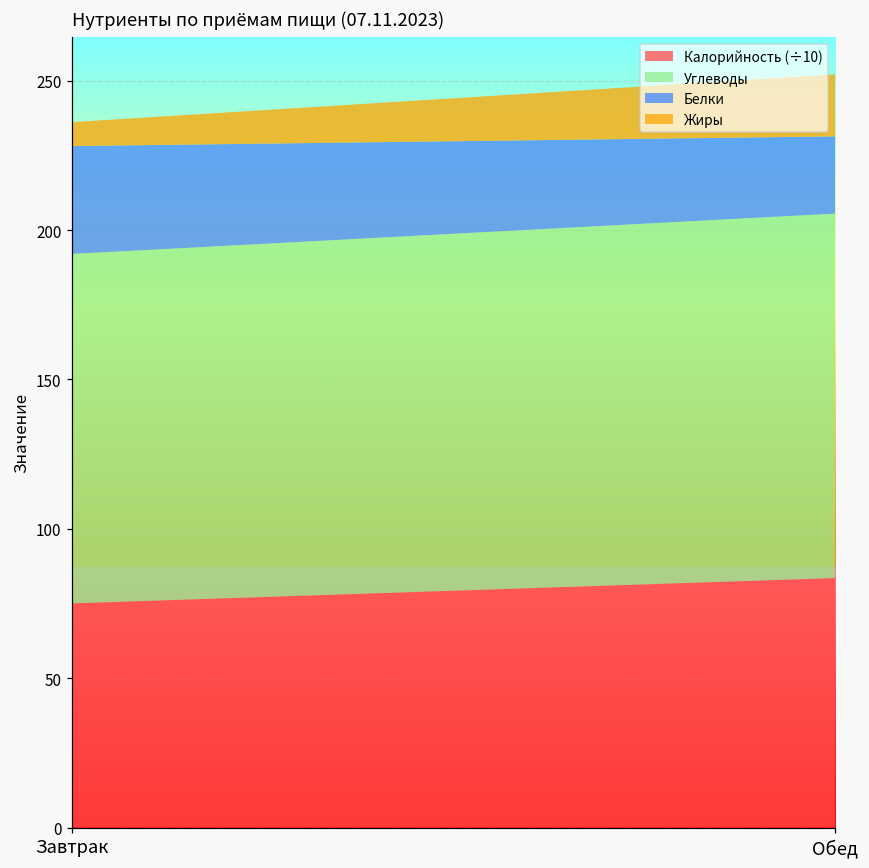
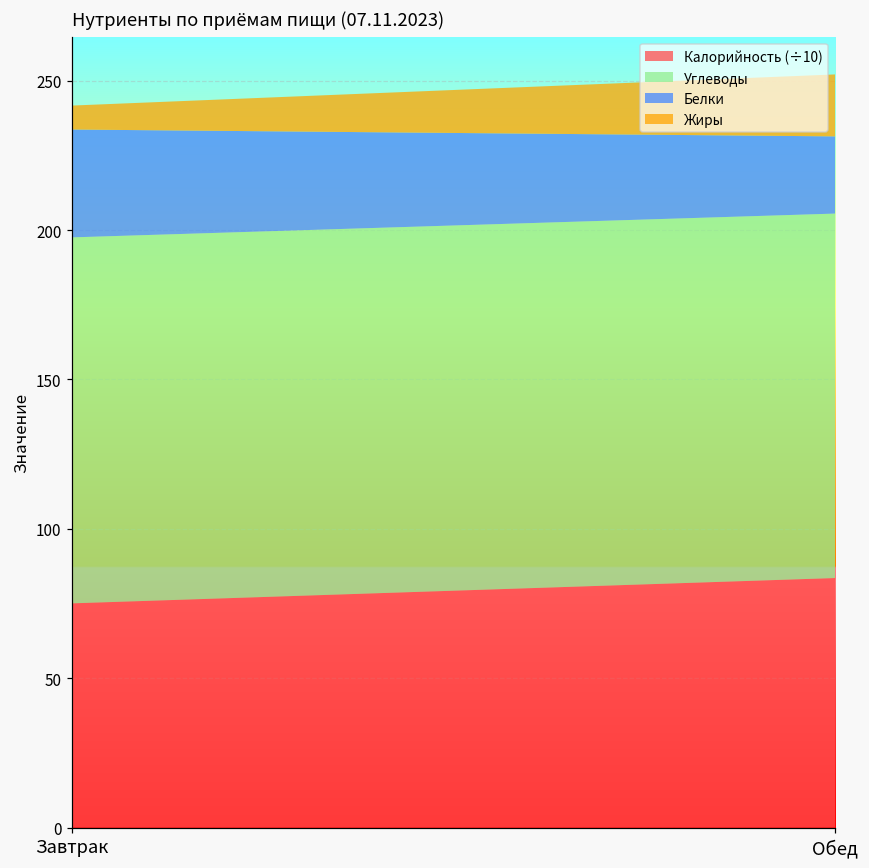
  {
    "Калорийность (÷10)": {
      "Завтрак": 75,
      "Обед": 84
    },
    "Углеводы": {
-     "Завтрак": 117,
+     "Завтрак": 123,
      "Обед": 122
    },
    "Белки": {
      "Завтрак": 36,
      "Обед": 26
    },
    "Жиры": {
      "Завтрак": 8,
      "Обед": 21
    }
  }
